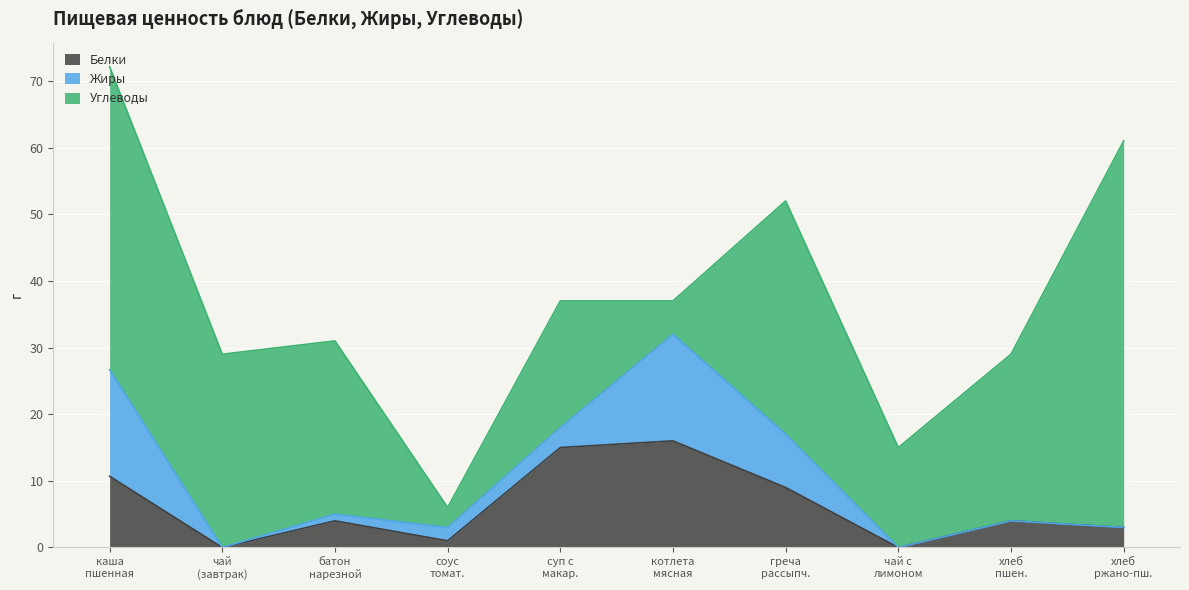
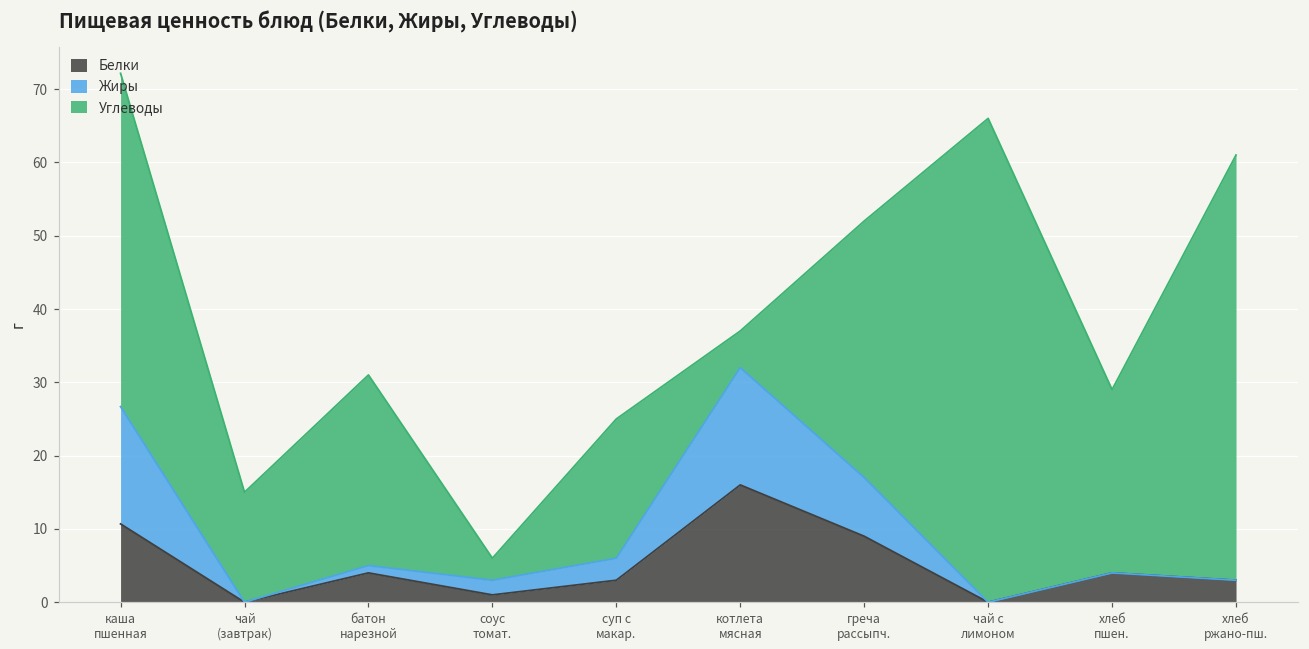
  {
    "Белки": {
      "каша пшенная": 11,
      "батон нарезной": 4,
      "соус томат.": 1,
-     "суп с макар.": 15,
+     "суп с макар.": 3,
      "котлета мясная": 16,
      "греча рассыпч.": 9
    },
    "Жиры": {
      "каша пшенная": 16,
      "батон нарезной": 1,
      "соус томат.": 2,
      "суп с макар.": 3,
      "котлета мясная": 16,
      "греча рассыпч.": 8
    },
    "Углеводы": {
      "каша пшенная": 45,
-     "чай (завтрак)": 29,
+     "чай (завтрак)": 15,
      "батон нарезной": 26,
      "соус томат.": 3,
      "суп с макар.": 19,
      "котлета мясная": 5,
      "греча рассыпч.": 35,
-     "чай с лимоном": 15,
+     "чай с лимоном": 66,
      "хлеб пшен.": 25,
      "хлеб ржано-пш.": 58
    }
  }
